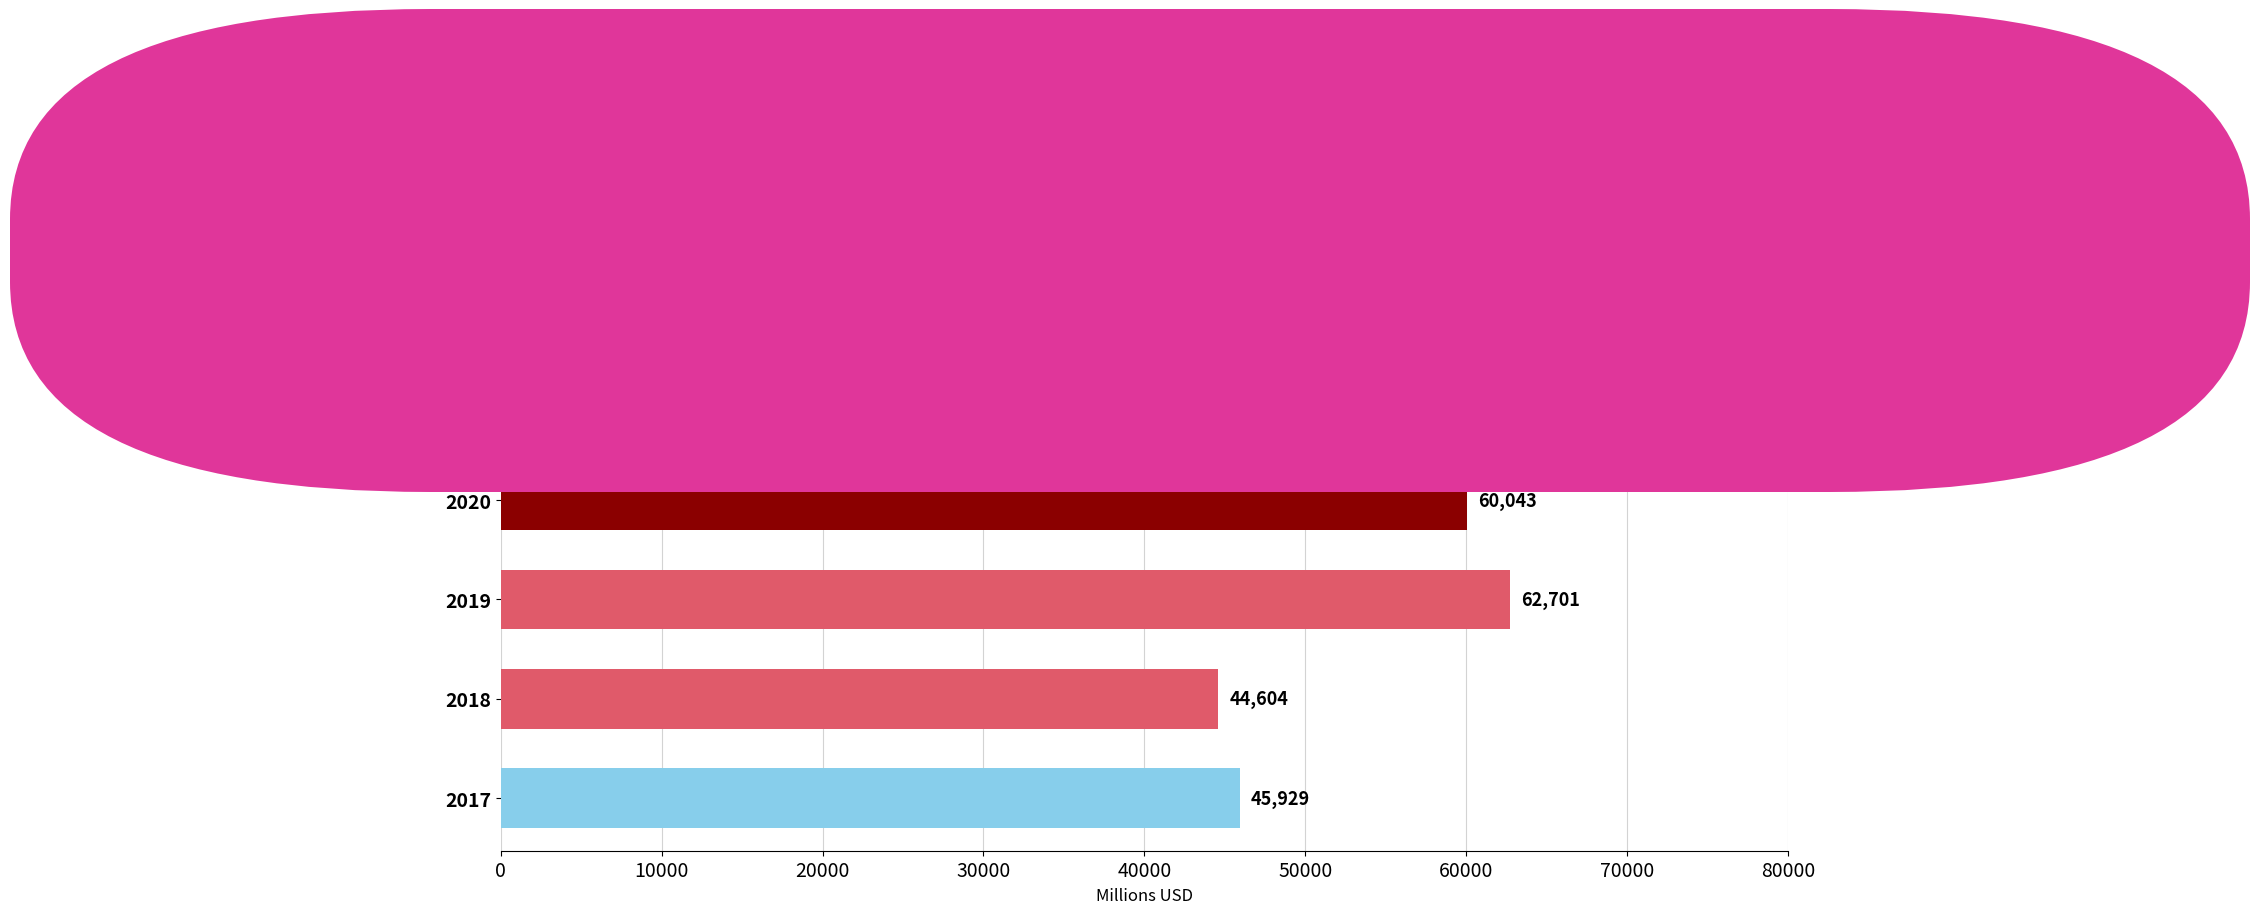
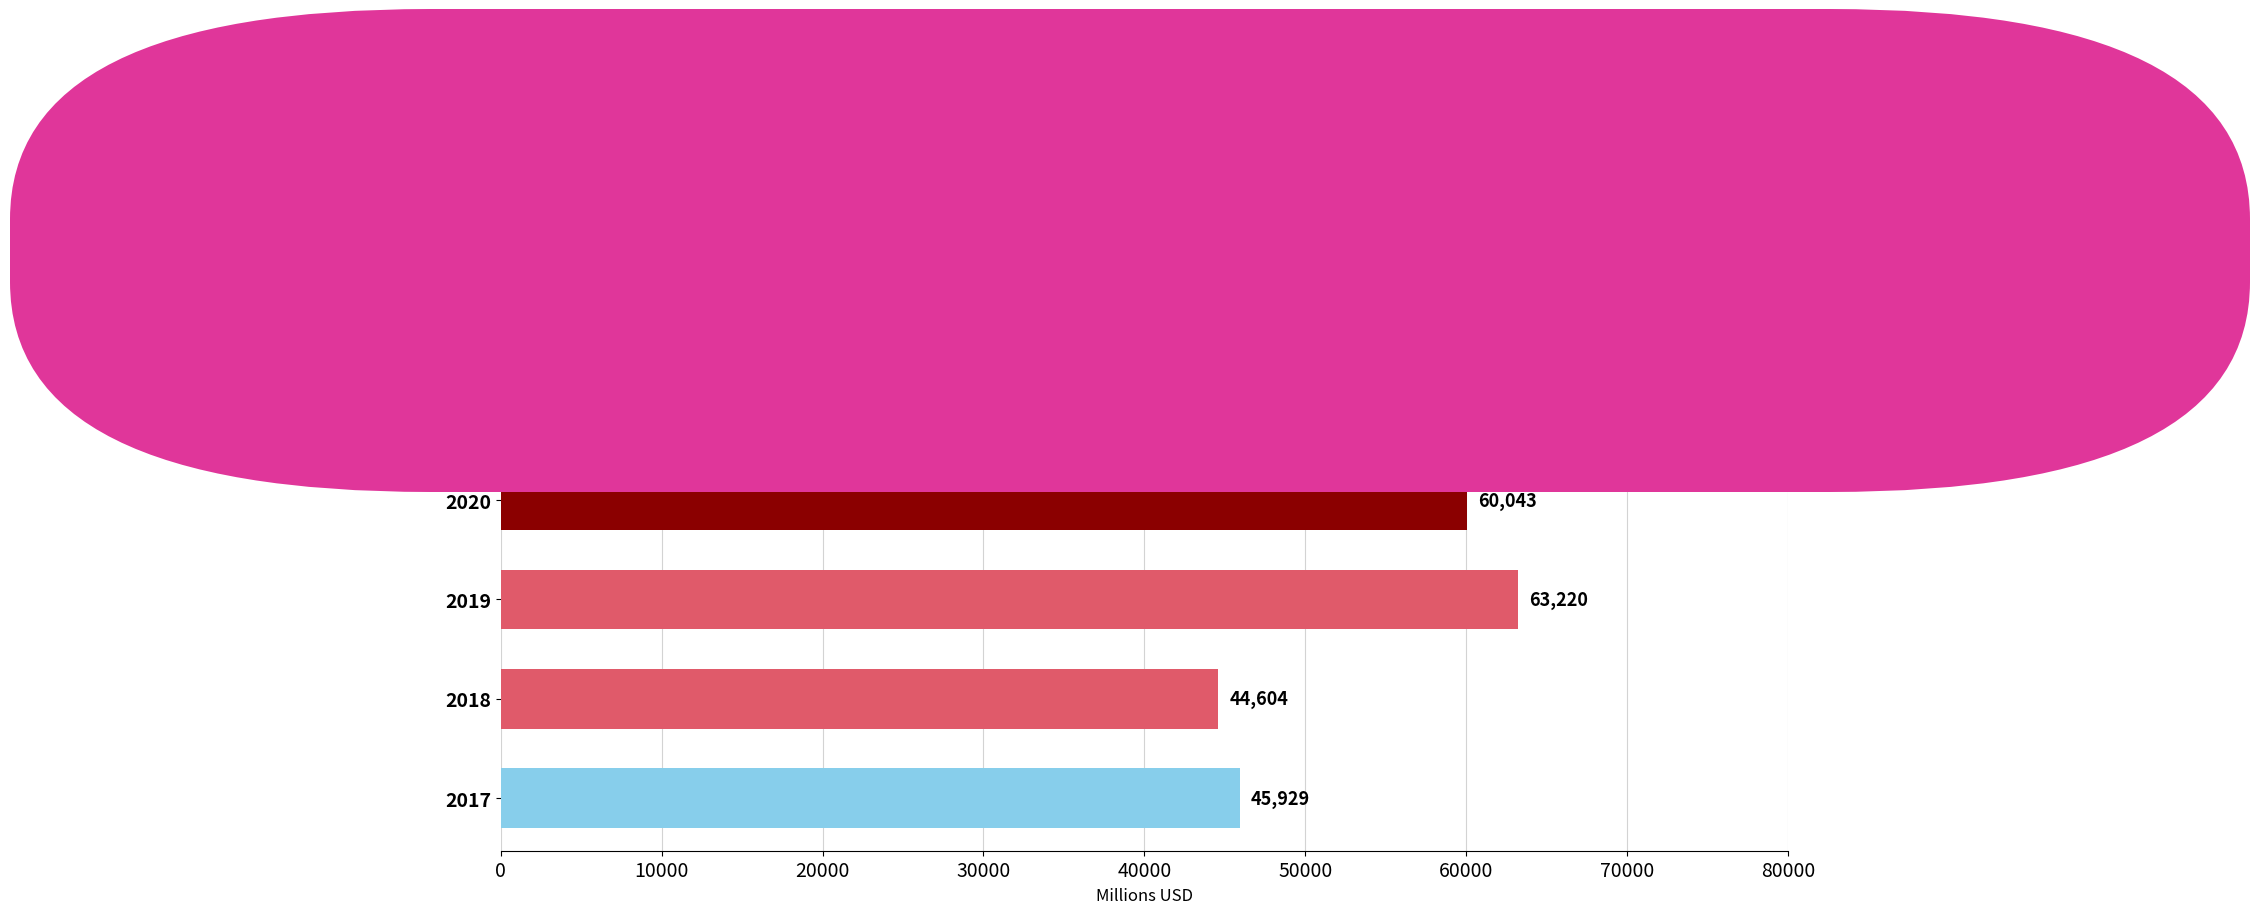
  {
    "2020": "60,043",
-   "2019": "62,701",
+   "2019": "63,220",
    "2018": "44,604",
    "2017": "45,929"
  }
